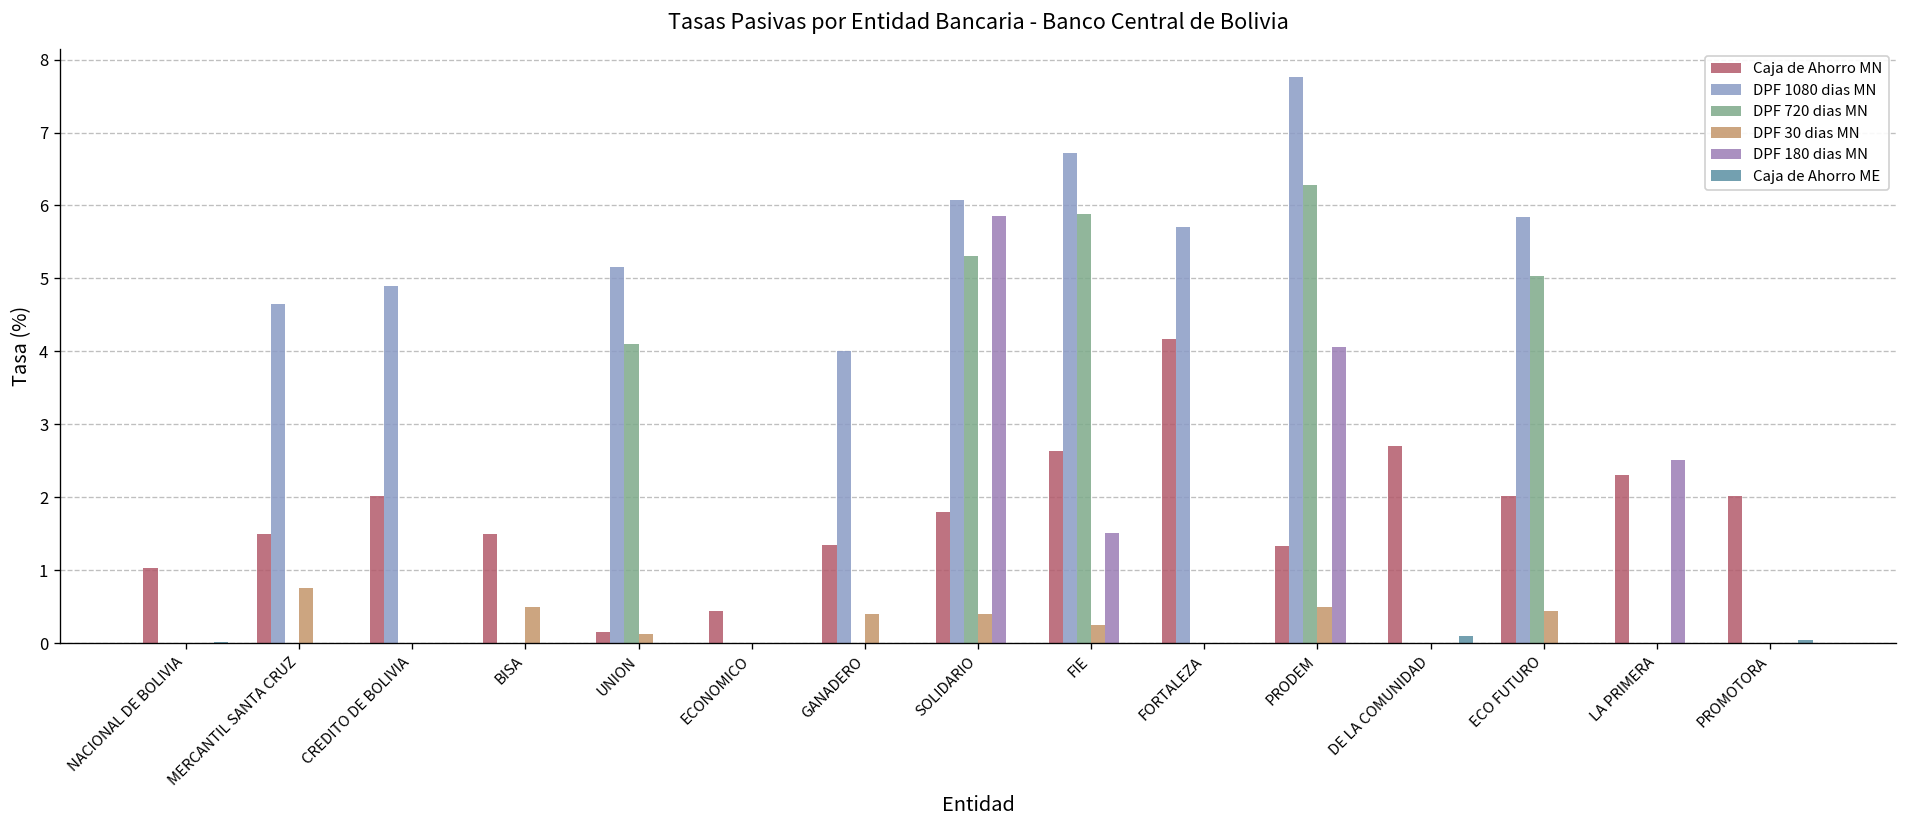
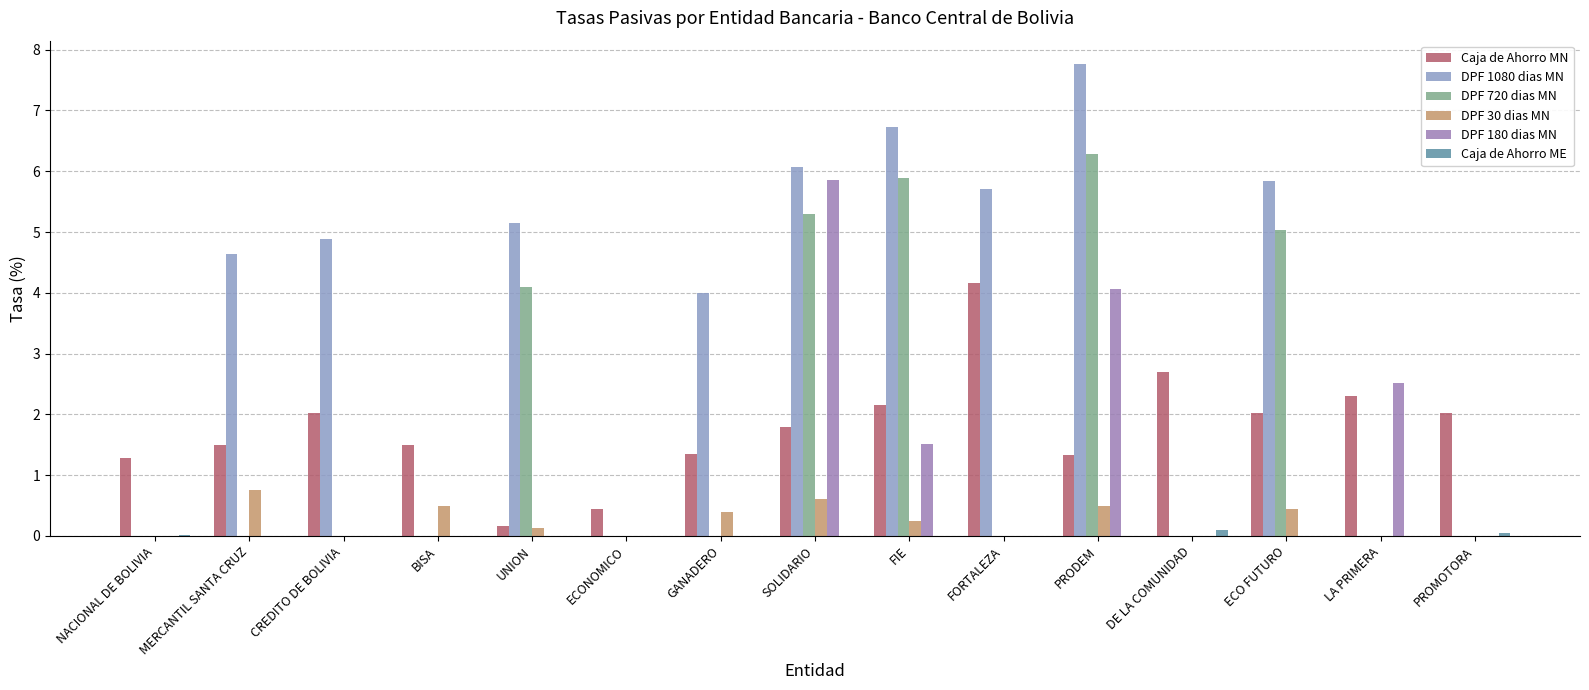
  {
    "Caja de Ahorro MN": {
-     "NACIONAL DE BOLIVIA": 1.0,
+     "NACIONAL DE BOLIVIA": 1.3,
      "MERCANTIL SANTA CRUZ": 1.5,
      "CREDITO DE BOLIVIA": 2.0,
      "BISA": 1.5,
      "UNION": 0.2,
      "ECONOMICO": 0.4,
      "GANADERO": 1.4,
      "SOLIDARIO": 1.8,
-     "FIE": 2.6,
+     "FIE": 2.2,
      "FORTALEZA": 4.2,
      "PRODEM": 1.3,
      "DE LA COMUNIDAD": 2.7,
      "ECO FUTURO": 2.0,
      "LA PRIMERA": 2.3,
      "PROMOTORA": 2.0
    },
    "DPF 30 dias MN": {
      "NACIONAL DE BOLIVIA": 0.0,
      "MERCANTIL SANTA CRUZ": 0.8,
      "CREDITO DE BOLIVIA": 0.0,
      "BISA": 0.5,
      "UNION": 0.1,
      "ECONOMICO": 0.0,
      "GANADERO": 0.4,
-     "SOLIDARIO": 0.4,
+     "SOLIDARIO": 0.6,
      "FIE": 0.2,
      "FORTALEZA": 0.0,
      "PRODEM": 0.5,
      "DE LA COMUNIDAD": 0.0,
      "ECO FUTURO": 0.4,
      "LA PRIMERA": 0.0,
      "PROMOTORA": 0.0
    }
  }
